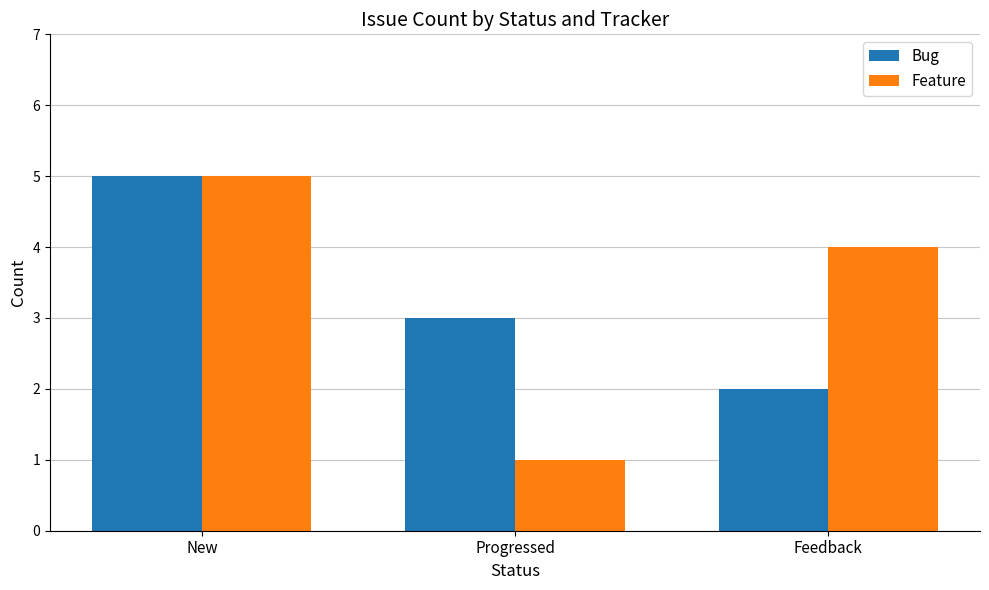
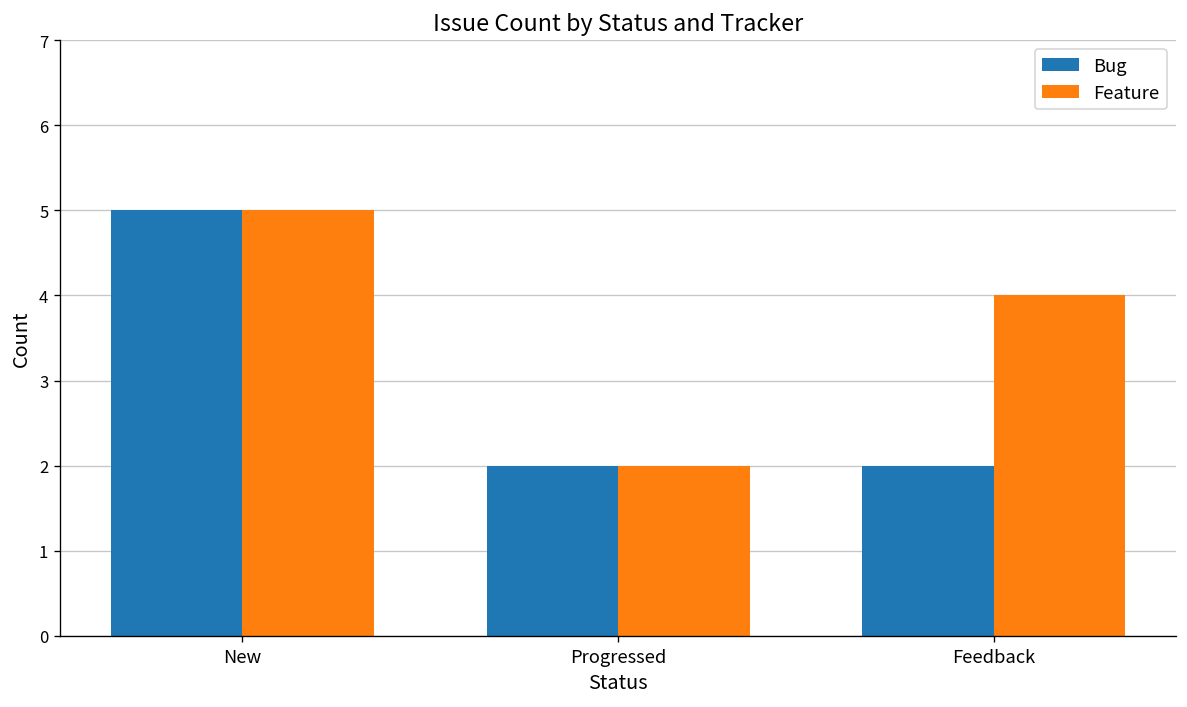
  {
    "Bug": {
      "New": 5,
-     "Progressed": 3,
+     "Progressed": 2,
      "Feedback": 2
    },
    "Feature": {
      "New": 5,
-     "Progressed": 1,
+     "Progressed": 2,
      "Feedback": 4
    }
  }
